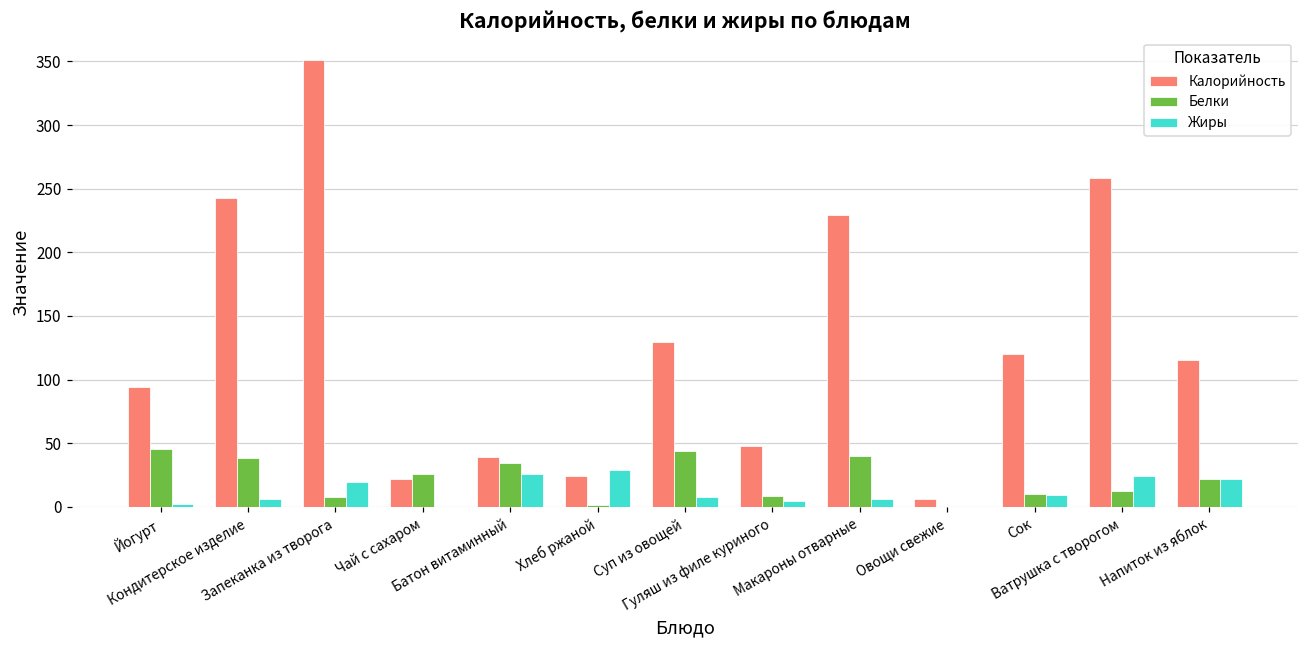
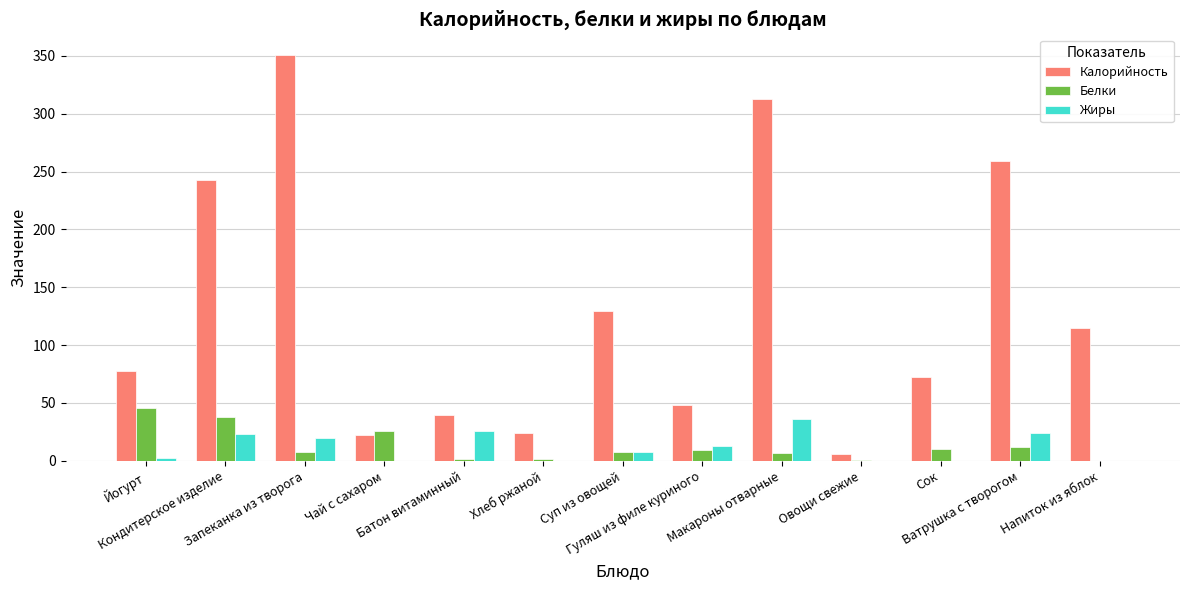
  {
    "Калорийность": {
-     "Йогурт": 94,
+     "Йогурт": 77,
      "Кондитерское изделие": 242,
      "Запеканка из творога": 351,
      "Чай с сахаром": 22,
      "Батон витаминный": 39,
      "Хлеб ржаной": 24,
      "Суп из овощей": 130,
      "Гуляш из филе куриного": 48,
-     "Макароны отварные": 229,
+     "Макароны отварные": 313,
      "Овощи свежие": 6,
-     "Сок": 120,
+     "Сок": 73,
      "Ватрушка с творогом": 259,
      "Напиток из яблок": 115
    },
    "Белки": {
      "Йогурт": 46,
      "Кондитерское изделие": 38,
      "Запеканка из творога": 7,
      "Чай с сахаром": 25,
-     "Батон витаминный": 34,
-     "Суп из овощей": 44,
+     "Батон витаминный": 1,
+     "Суп из овощей": 8,
      "Гуляш из филе куриного": 9,
-     "Макароны отварные": 40,
+     "Макароны отварные": 7,
      "Сок": 10,
      "Ватрушка с творогом": 12,
-     "Напиток из яблок": 22
+     "Напиток из яблок": 0
    },
    "Жиры": {
-     "Кондитерское изделие": 6,
+     "Кондитерское изделие": 23,
      "Запеканка из творога": 20,
      "Батон витаминный": 26,
-     "Хлеб ржаной": 29,
+     "Хлеб ржаной": 0,
      "Суп из овощей": 8,
-     "Гуляш из филе куриного": 5,
-     "Макароны отварные": 6,
+     "Гуляш из филе куриного": 13,
+     "Макароны отварные": 36,
      "Овощи свежие": 0,
-     "Сок": 9,
+     "Сок": 0,
      "Ватрушка с творогом": 24,
-     "Напиток из яблок": 22
+     "Напиток из яблок": 0
    }
  }
